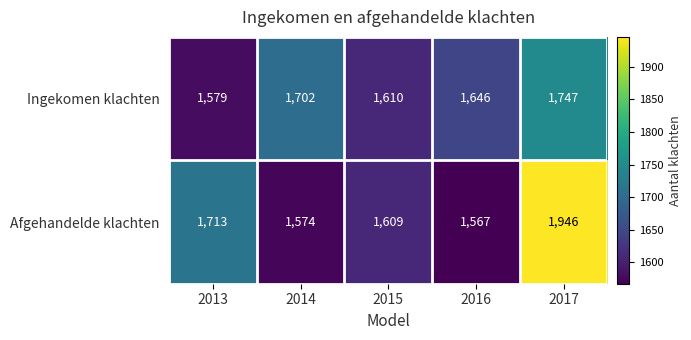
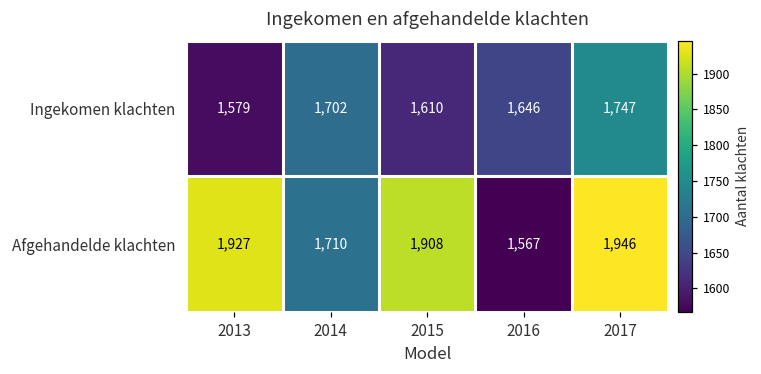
  {
    "Ingekomen klachten": {
      "2013": "1,579",
      "2014": "1,702",
      "2015": "1,610",
      "2016": "1,646",
      "2017": "1,747"
    },
    "Afgehandelde klachten": {
-     "2013": "1,713",
-     "2014": "1,574",
-     "2015": "1,609",
+     "2013": "1,927",
+     "2014": "1,710",
+     "2015": "1,908",
      "2016": "1,567",
      "2017": "1,946"
    }
  }
